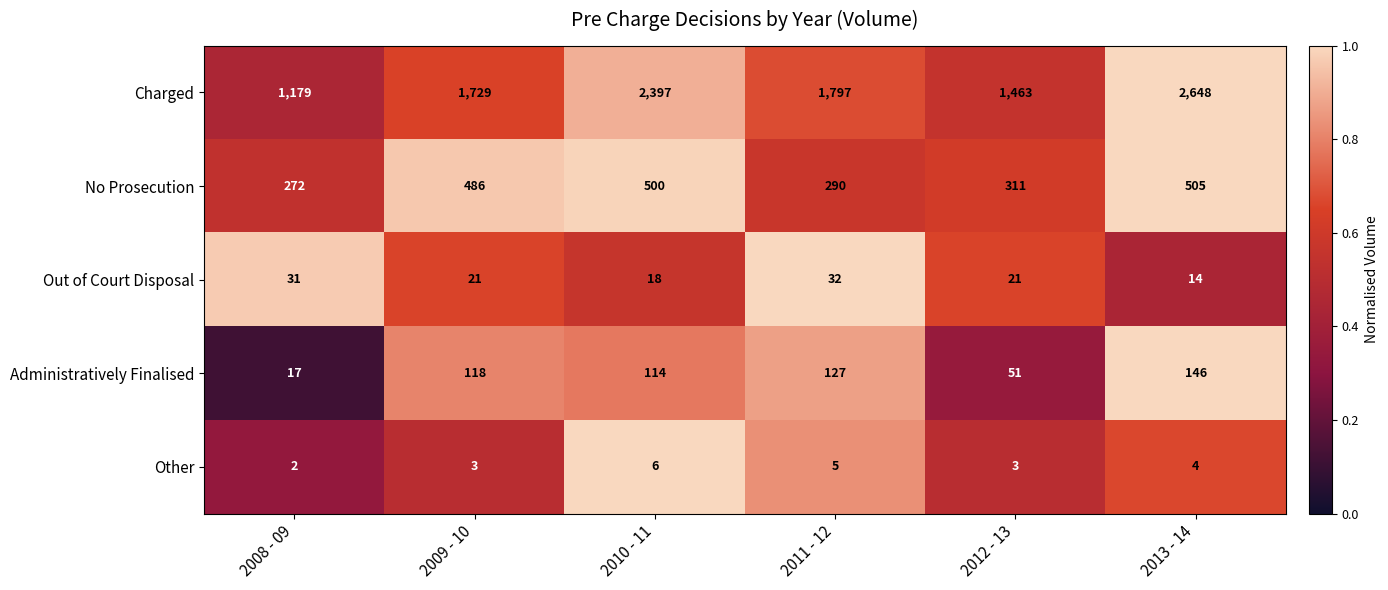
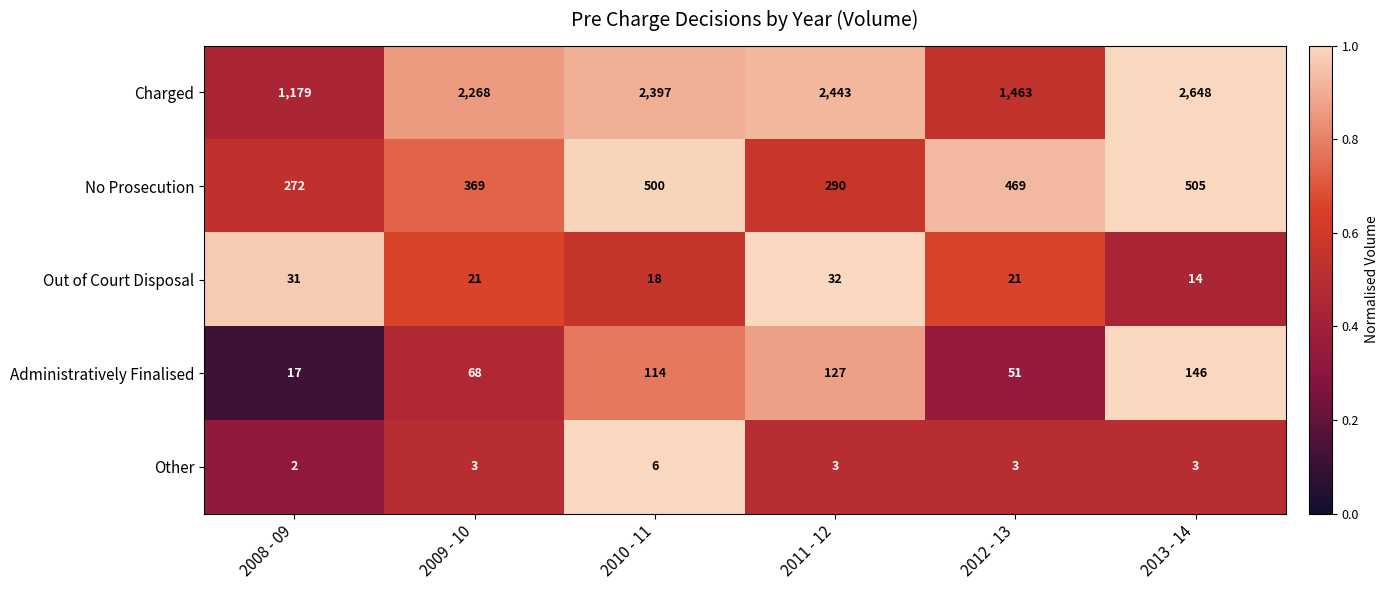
  {
    "Charged": {
      "2008 - 09": "1,179",
-     "2009 - 10": "1,729",
+     "2009 - 10": "2,268",
      "2010 - 11": "2,397",
-     "2011 - 12": "1,797",
+     "2011 - 12": "2,443",
      "2012 - 13": "1,463",
      "2013 - 14": "2,648"
    },
    "No Prosecution": {
      "2008 - 09": "272",
-     "2009 - 10": "486",
+     "2009 - 10": "369",
      "2010 - 11": "500",
      "2011 - 12": "290",
-     "2012 - 13": "311",
+     "2012 - 13": "469",
      "2013 - 14": "505"
    },
    "Out of Court Disposal": {
      "2008 - 09": "31",
      "2009 - 10": "21",
      "2010 - 11": "18",
      "2011 - 12": "32",
      "2012 - 13": "21",
      "2013 - 14": "14"
    },
    "Administratively Finalised": {
      "2008 - 09": "17",
-     "2009 - 10": "118",
+     "2009 - 10": "68",
      "2010 - 11": "114",
      "2011 - 12": "127",
      "2012 - 13": "51",
      "2013 - 14": "146"
    },
    "Other": {
      "2008 - 09": "2",
      "2009 - 10": "3",
      "2010 - 11": "6",
-     "2011 - 12": "5",
+     "2011 - 12": "3",
      "2012 - 13": "3",
-     "2013 - 14": "4"
+     "2013 - 14": "3"
    }
  }
